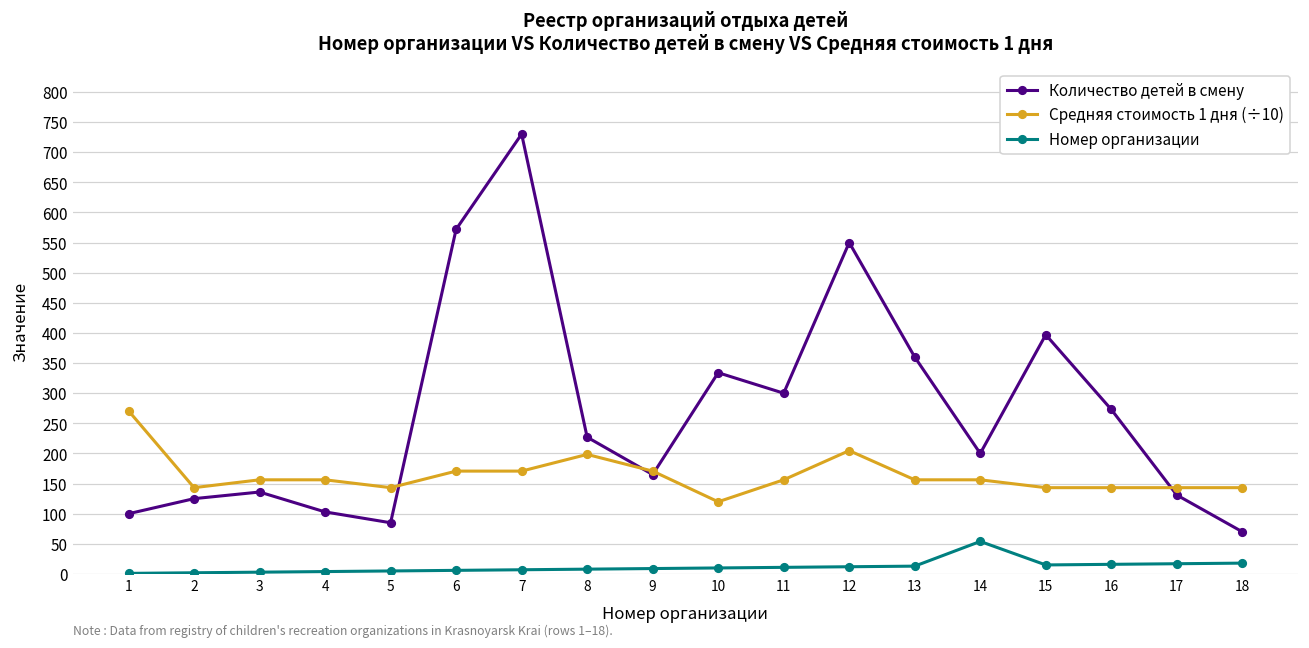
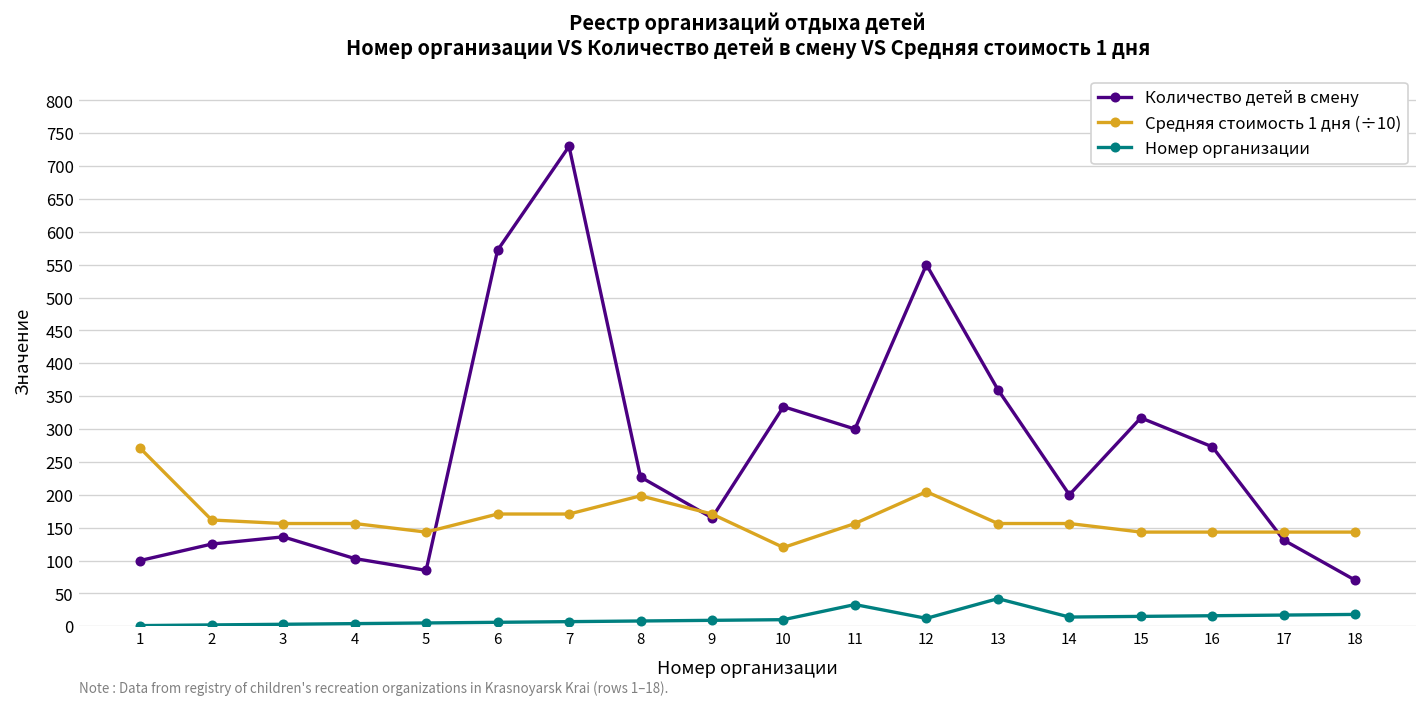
  {
    "Количество детей в смену": {
      "1": 100,
      "2": 130,
      "3": 140,
      "4": 100,
      "5": 90,
      "6": 570,
      "7": 730,
      "8": 230,
      "9": 170,
      "10": 330,
      "11": 300,
      "12": 550,
      "13": 360,
      "14": 200,
-     "15": 400,
+     "15": 320,
      "16": 270,
      "17": 130,
      "18": 70
    },
    "Средняя стоимость 1 дня (÷10)": {
      "1": 270,
-     "2": 140,
+     "2": 160,
      "3": 160,
      "4": 160,
      "5": 140,
      "6": 170,
      "7": 170,
      "8": 200,
      "9": 170,
      "10": 120,
      "11": 160,
      "12": 200,
      "13": 160,
      "14": 160,
      "15": 140,
      "16": 140,
      "17": 140,
      "18": 140
    },
    "Номер организации": {
      "1": 0,
      "2": 0,
      "3": 0,
      "4": 0,
      "5": 10,
      "6": 10,
      "7": 10,
      "8": 10,
      "9": 10,
      "10": 10,
-     "11": 10,
+     "11": 30,
      "12": 10,
-     "13": 10,
-     "14": 50,
+     "13": 40,
+     "14": 10,
      "15": 20,
      "16": 20,
      "17": 20,
      "18": 20
    }
  }
